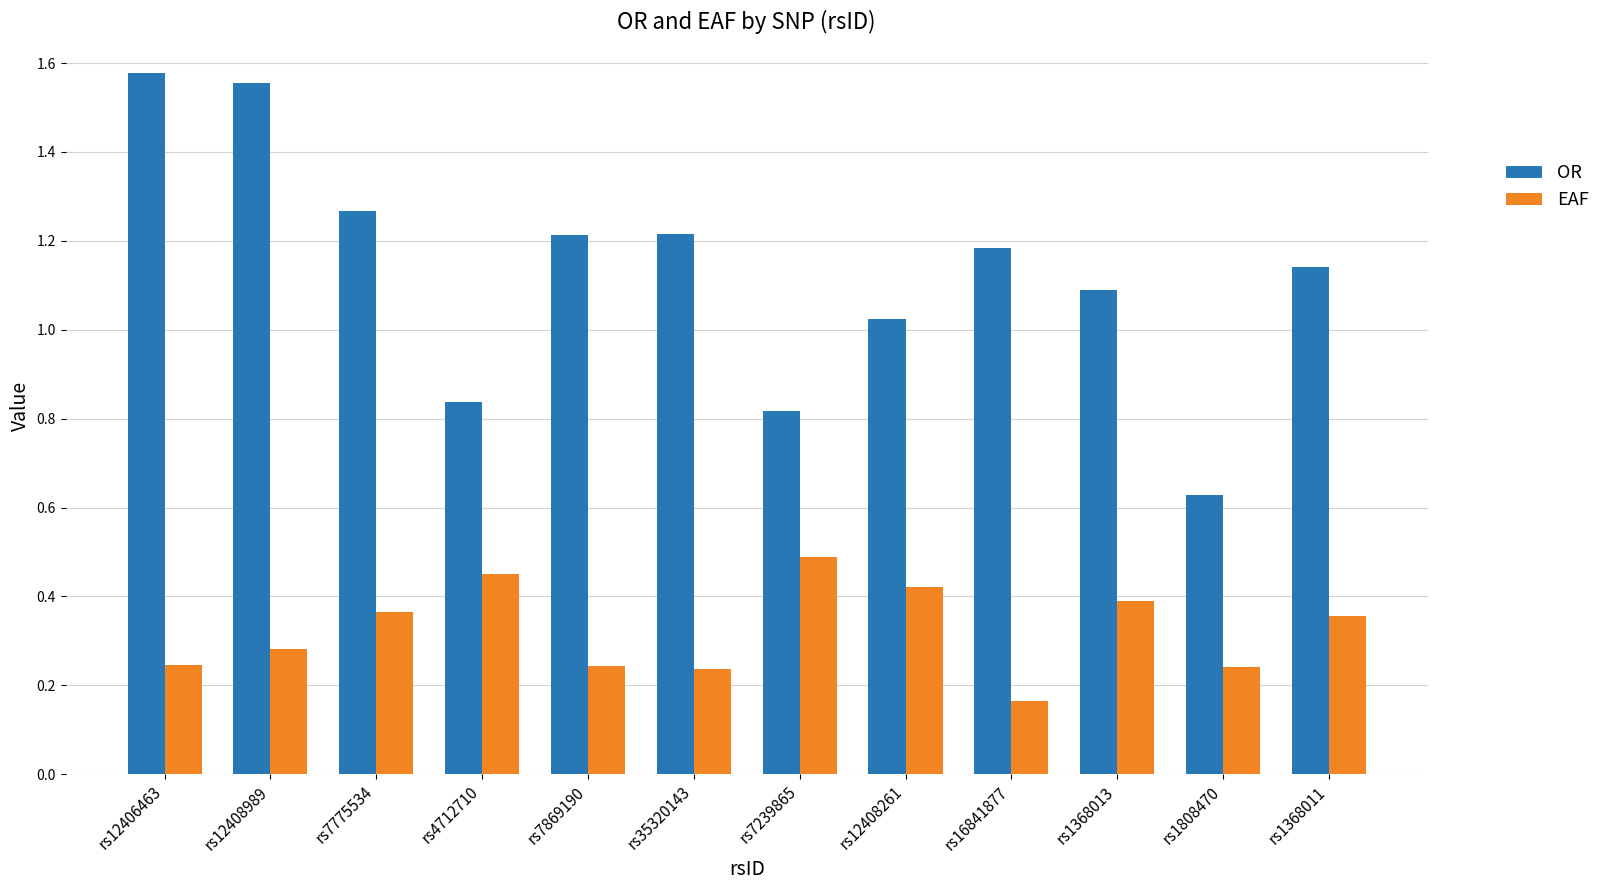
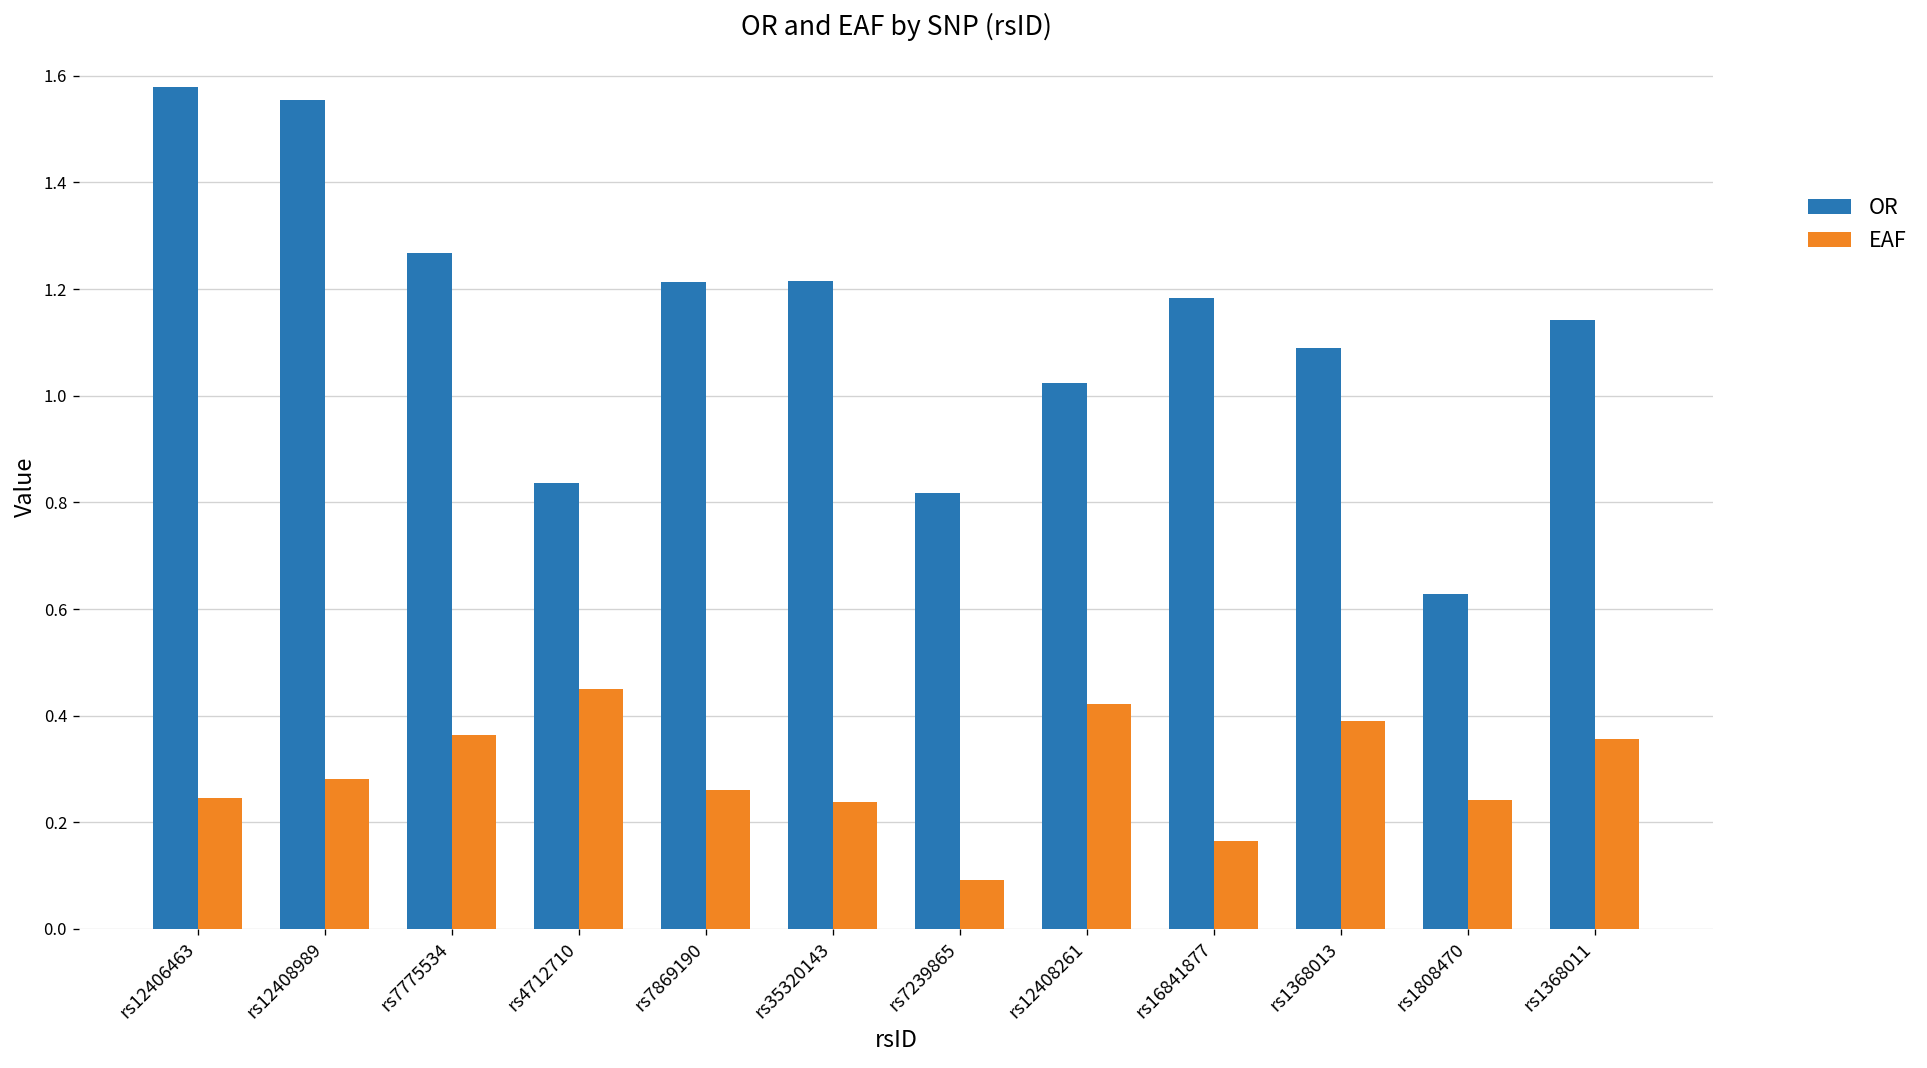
  {
    "OR": {
      "rs12406463": 1.58,
      "rs12408989": 1.56,
      "rs7775534": 1.27,
      "rs4712710": 0.84,
      "rs7869190": 1.21,
      "rs35320143": 1.21,
      "rs7239865": 0.82,
      "rs12408261": 1.02,
      "rs16841877": 1.18,
      "rs1368013": 1.09,
      "rs1808470": 0.63,
      "rs1368011": 1.14
    },
    "EAF": {
      "rs12406463": 0.24,
      "rs12408989": 0.28,
      "rs7775534": 0.36,
      "rs4712710": 0.45,
-     "rs7869190": 0.24,
+     "rs7869190": 0.26,
      "rs35320143": 0.24,
-     "rs7239865": 0.49,
+     "rs7239865": 0.09,
      "rs12408261": 0.42,
      "rs16841877": 0.17,
      "rs1368013": 0.39,
      "rs1808470": 0.24,
      "rs1368011": 0.36
    }
  }
